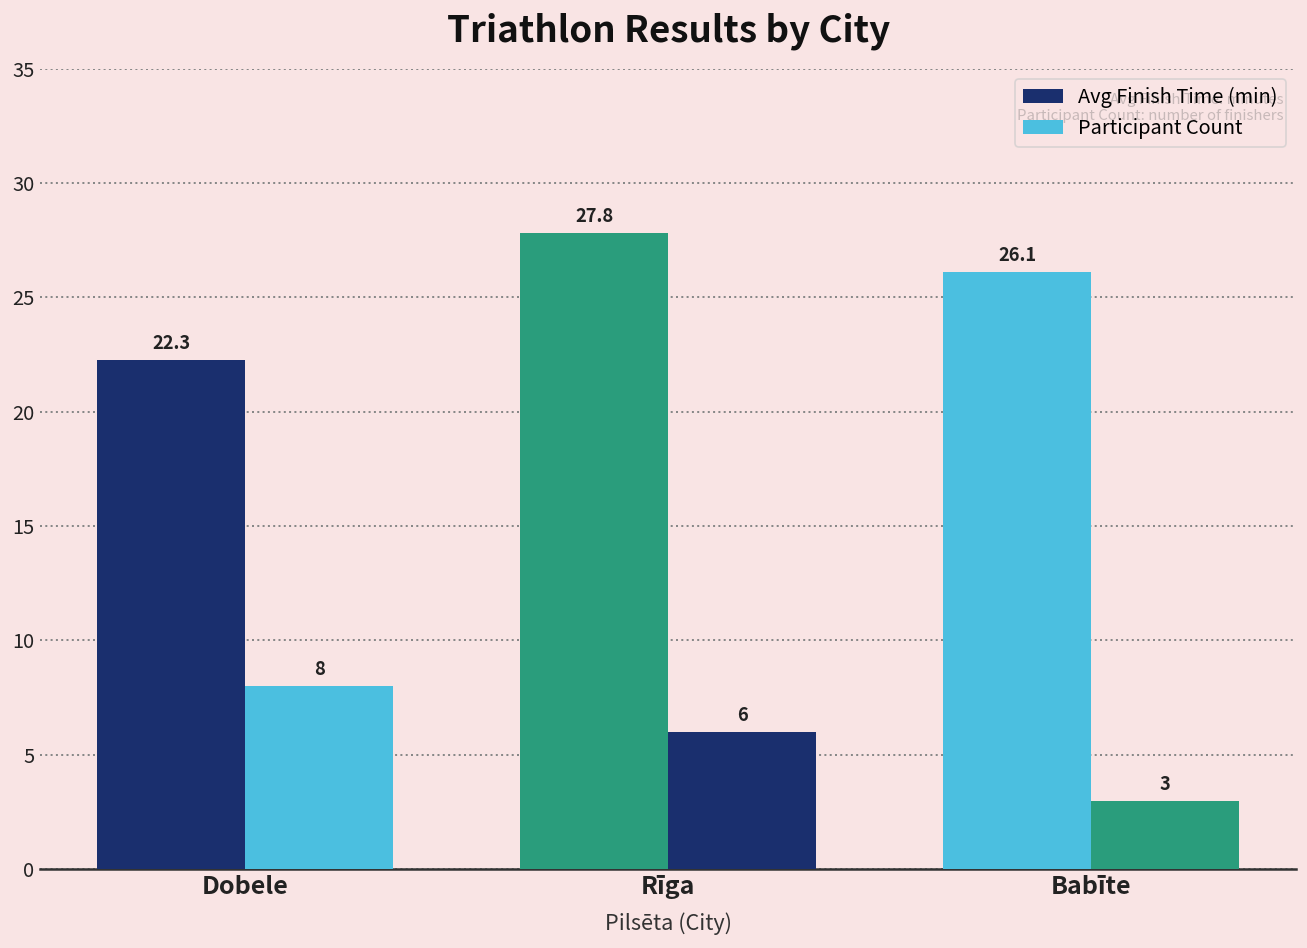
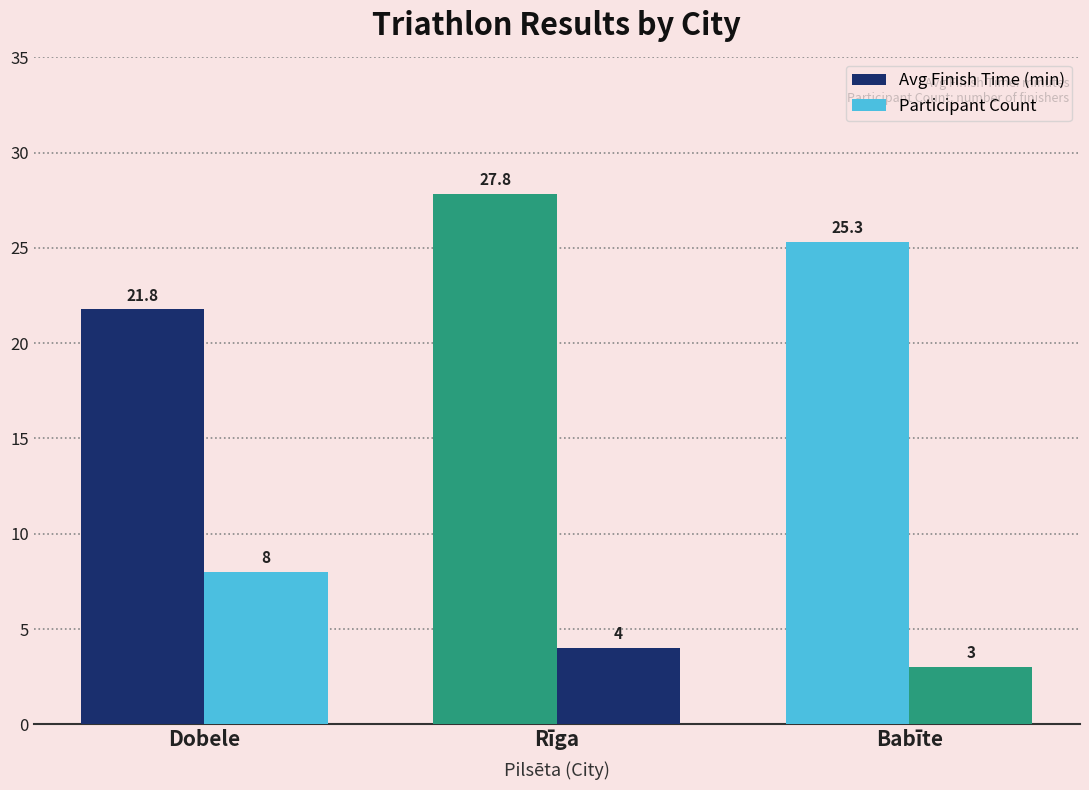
  {
    "Avg Finish Time (min)": {
-     "Dobele": 22.3,
+     "Dobele": 21.8,
      "Rīga": 27.8,
-     "Babīte": 26.1
+     "Babīte": 25.3
    },
    "Participant Count": {
      "Dobele": 8,
-     "Rīga": 6,
+     "Rīga": 4,
      "Babīte": 3
    }
  }
